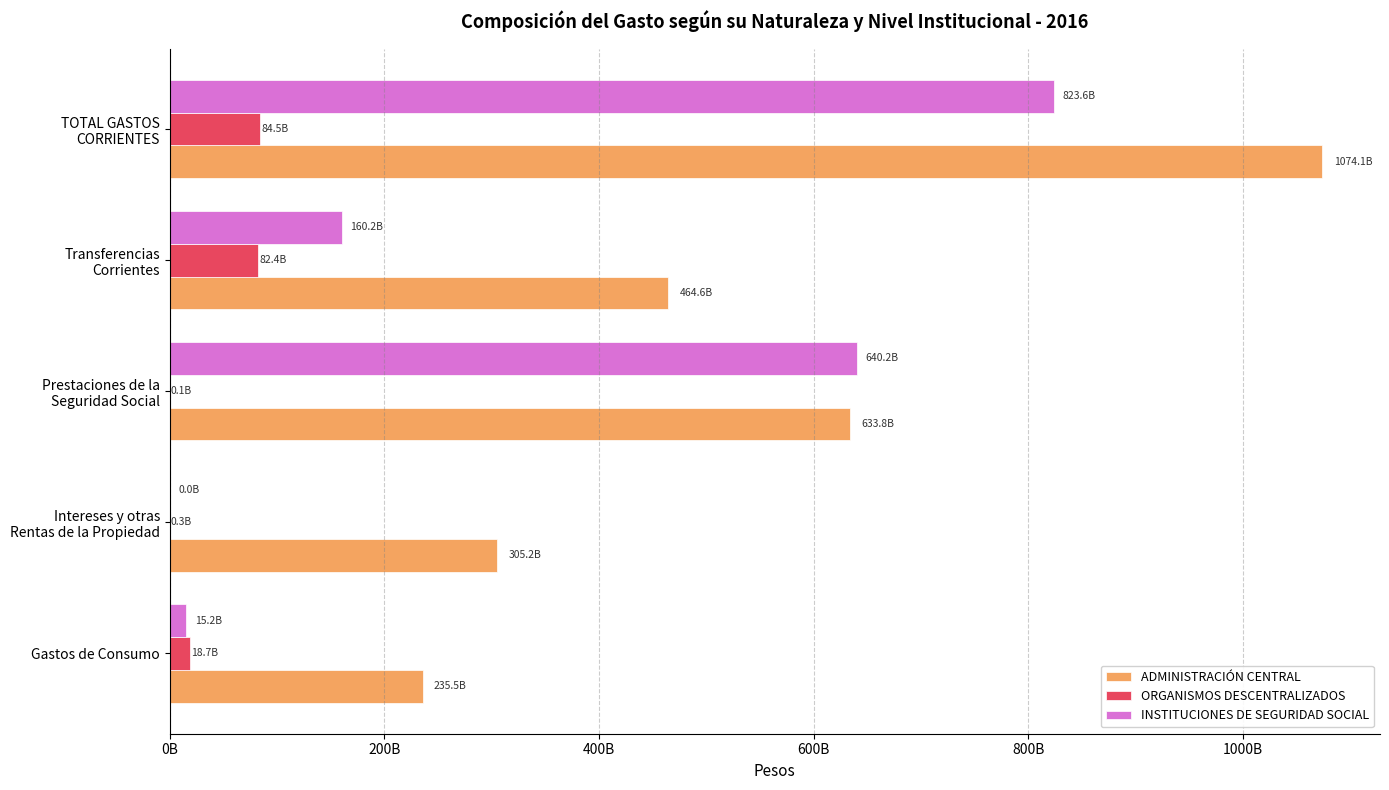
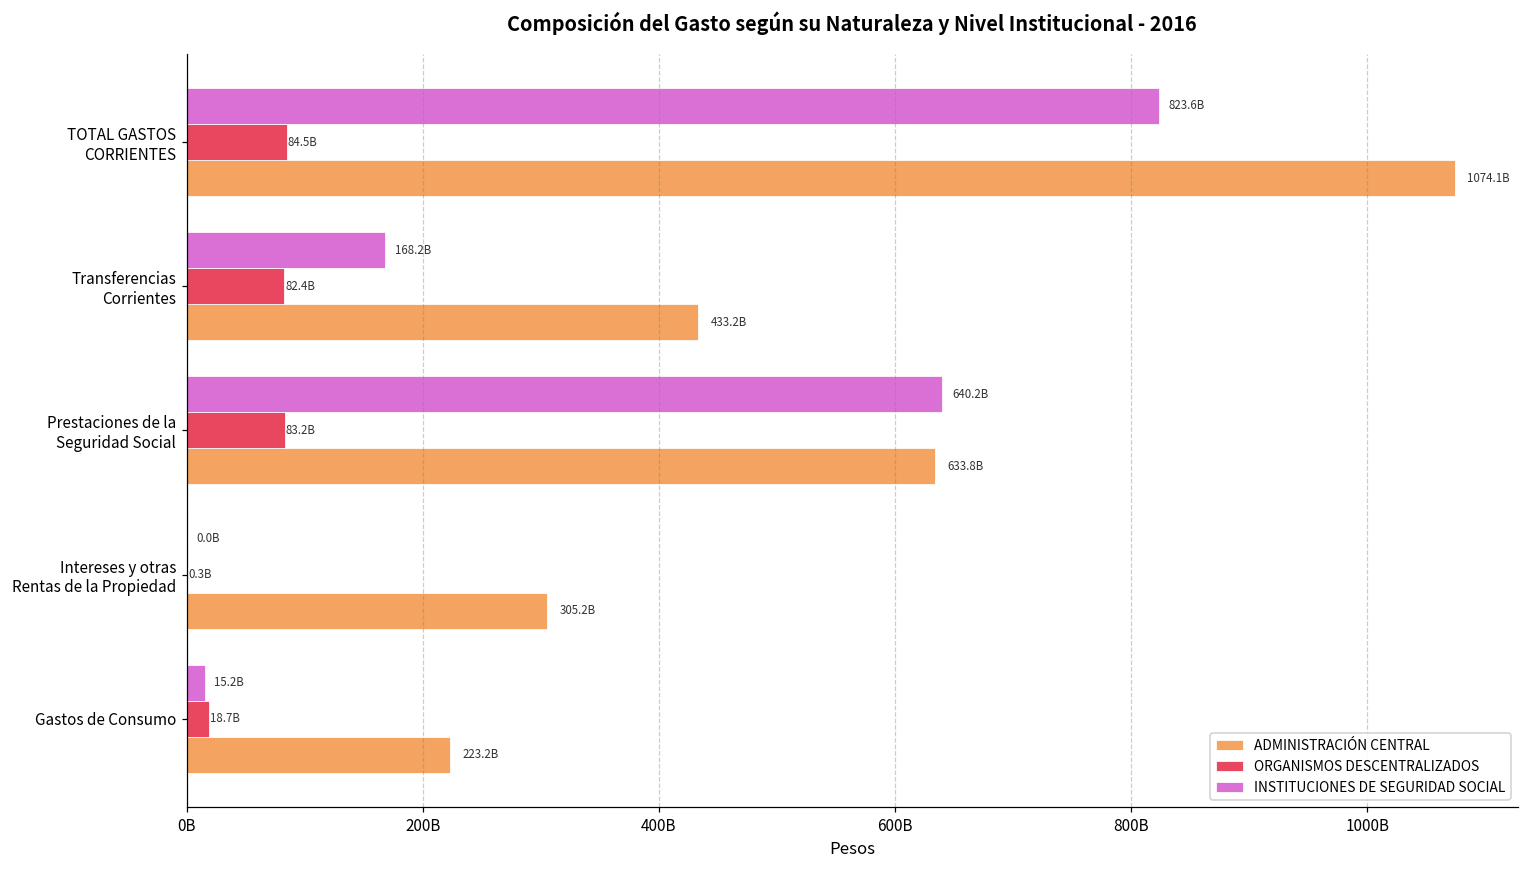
  {
    "ADMINISTRACIÓN CENTRAL": {
      "TOTAL GASTOS CORRIENTES": "1074.1B",
-     "Transferencias Corrientes": "464.6B",
+     "Transferencias Corrientes": "433.2B",
      "Prestaciones de la Seguridad Social": "633.8B",
      "Intereses y otras Rentas de la Propiedad": "305.2B",
-     "Gastos de Consumo": "235.5B"
+     "Gastos de Consumo": "223.2B"
    },
    "ORGANISMOS DESCENTRALIZADOS": {
      "TOTAL GASTOS CORRIENTES": "84.5B",
      "Transferencias Corrientes": "82.4B",
-     "Prestaciones de la Seguridad Social": "0.1B",
+     "Prestaciones de la Seguridad Social": "83.2B",
      "Intereses y otras Rentas de la Propiedad": "0.3B",
      "Gastos de Consumo": "18.7B"
    },
    "INSTITUCIONES DE SEGURIDAD SOCIAL": {
      "TOTAL GASTOS CORRIENTES": "823.6B",
-     "Transferencias Corrientes": "160.2B",
+     "Transferencias Corrientes": "168.2B",
      "Prestaciones de la Seguridad Social": "640.2B",
      "Gastos de Consumo": "15.2B"
    }
  }
